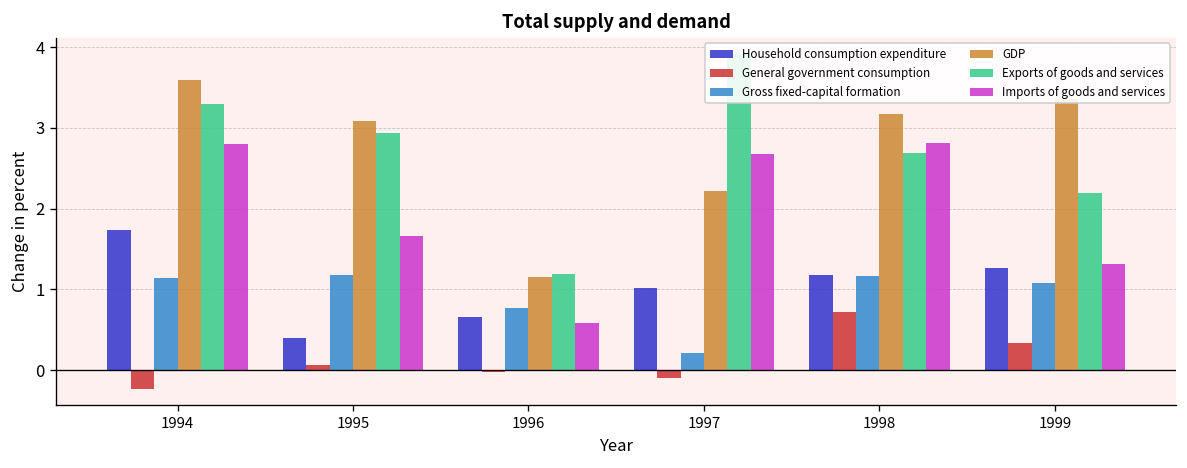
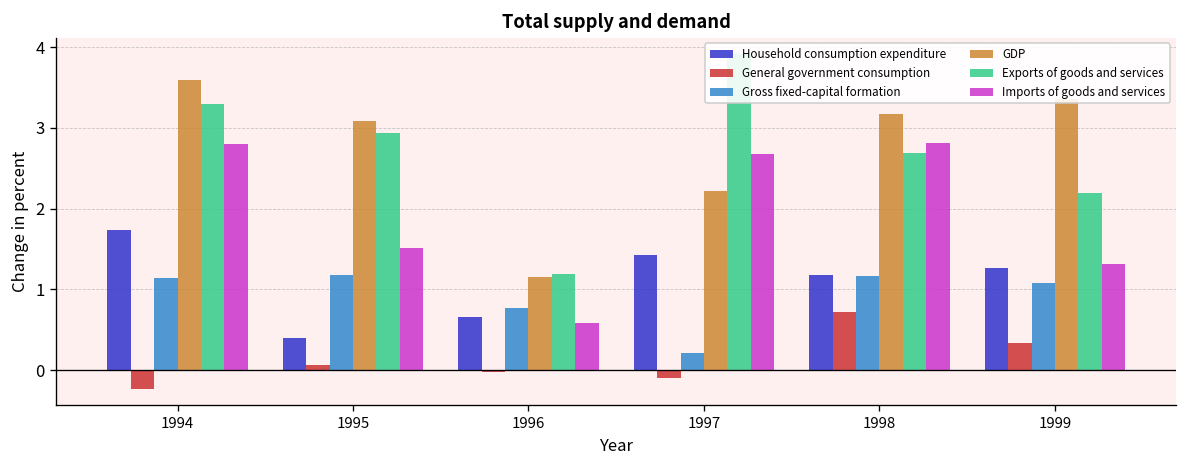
  {
    "Household consumption expenditure": {
      "1994": 1.7,
      "1995": 0.4,
      "1996": 0.7,
-     "1997": 1.0,
+     "1997": 1.4,
      "1998": 1.2,
      "1999": 1.3
    },
    "General government consumption": {
      "1994": -0.2,
      "1995": 0.1,
      "1997": -0.1,
      "1998": 0.7,
      "1999": 0.3
    },
    "Gross fixed-capital formation": {
      "1994": 1.1,
      "1995": 1.2,
      "1996": 0.8,
      "1997": 0.2,
      "1998": 1.2,
      "1999": 1.1
    },
    "GDP": {
      "1994": 3.6,
      "1995": 3.1,
      "1996": 1.2,
      "1997": 2.2,
      "1998": 3.2
    },
    "Exports of goods and services": {
      "1994": 3.3,
      "1995": 2.9,
      "1996": 1.2,
      "1998": 2.7,
      "1999": 2.2
    },
    "Imports of goods and services": {
      "1994": 2.8,
-     "1995": 1.7,
+     "1995": 1.5,
      "1996": 0.6,
      "1997": 2.7,
      "1998": 2.8,
      "1999": 1.3
    }
  }
